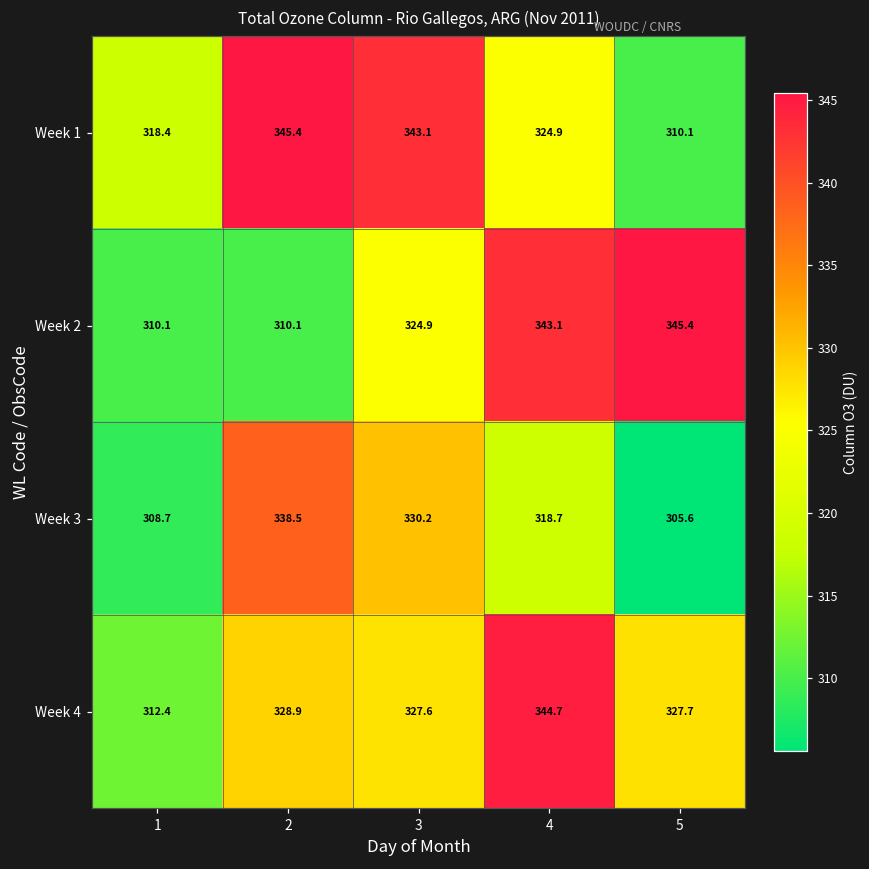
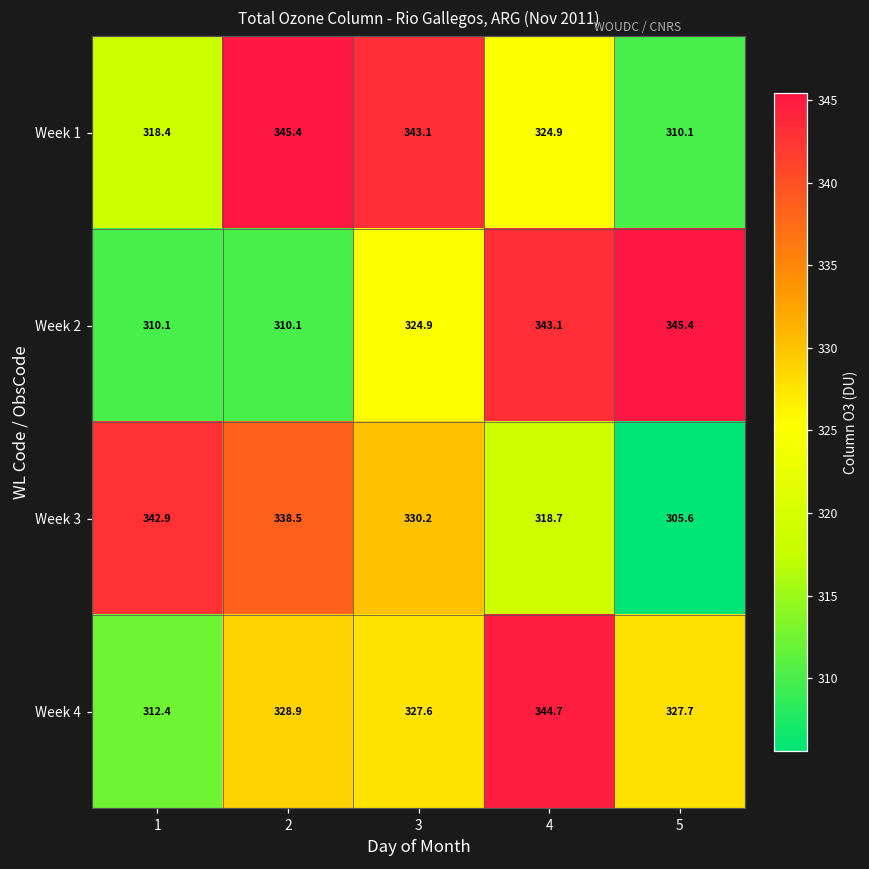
  {
    "Week 1": {
      "1": 318.4,
      "2": 345.4,
      "3": 343.1,
      "4": 324.9,
      "5": 310.1
    },
    "Week 2": {
      "1": 310.1,
      "2": 310.1,
      "3": 324.9,
      "4": 343.1,
      "5": 345.4
    },
    "Week 3": {
-     "1": 308.7,
+     "1": 342.9,
      "2": 338.5,
      "3": 330.2,
      "4": 318.7,
      "5": 305.6
    },
    "Week 4": {
      "1": 312.4,
      "2": 328.9,
      "3": 327.6,
      "4": 344.7,
      "5": 327.7
    }
  }
